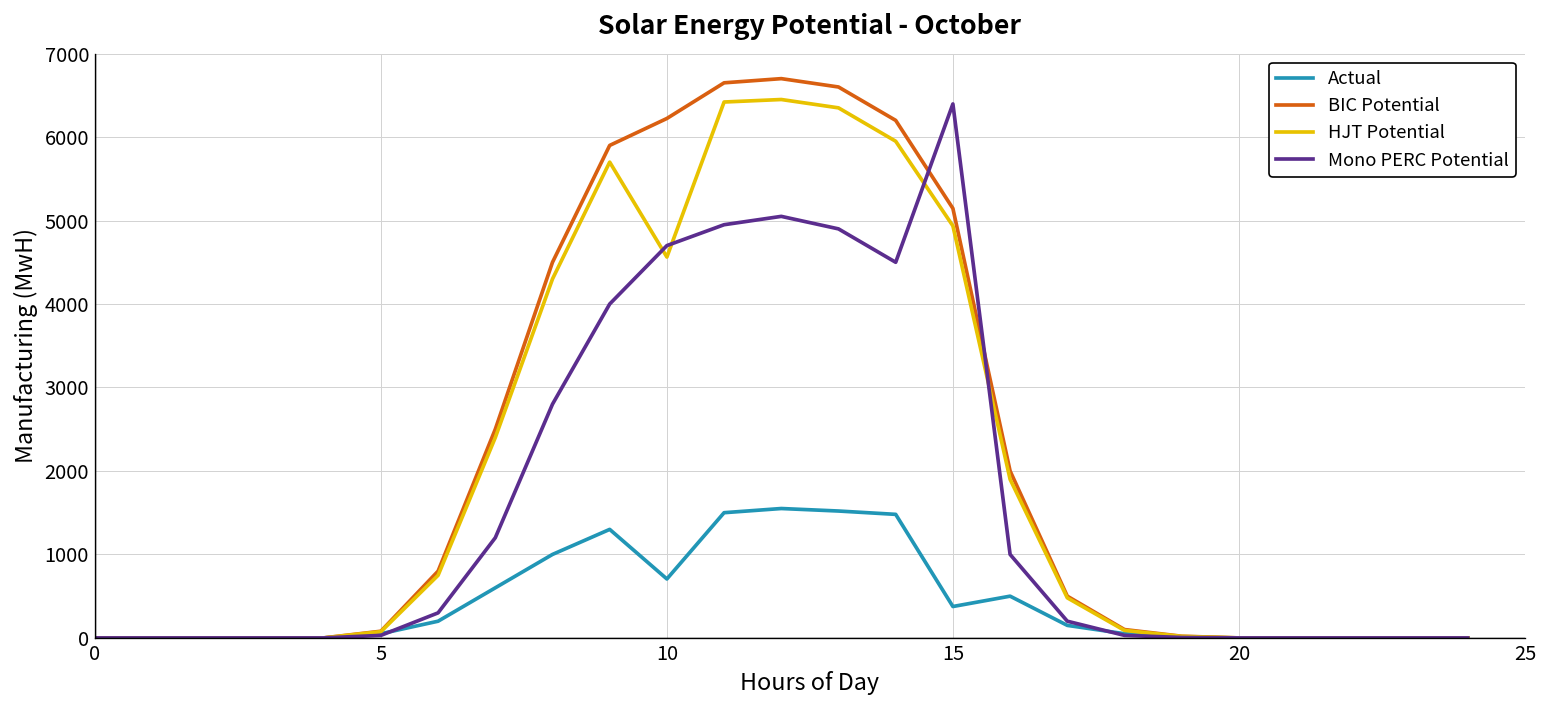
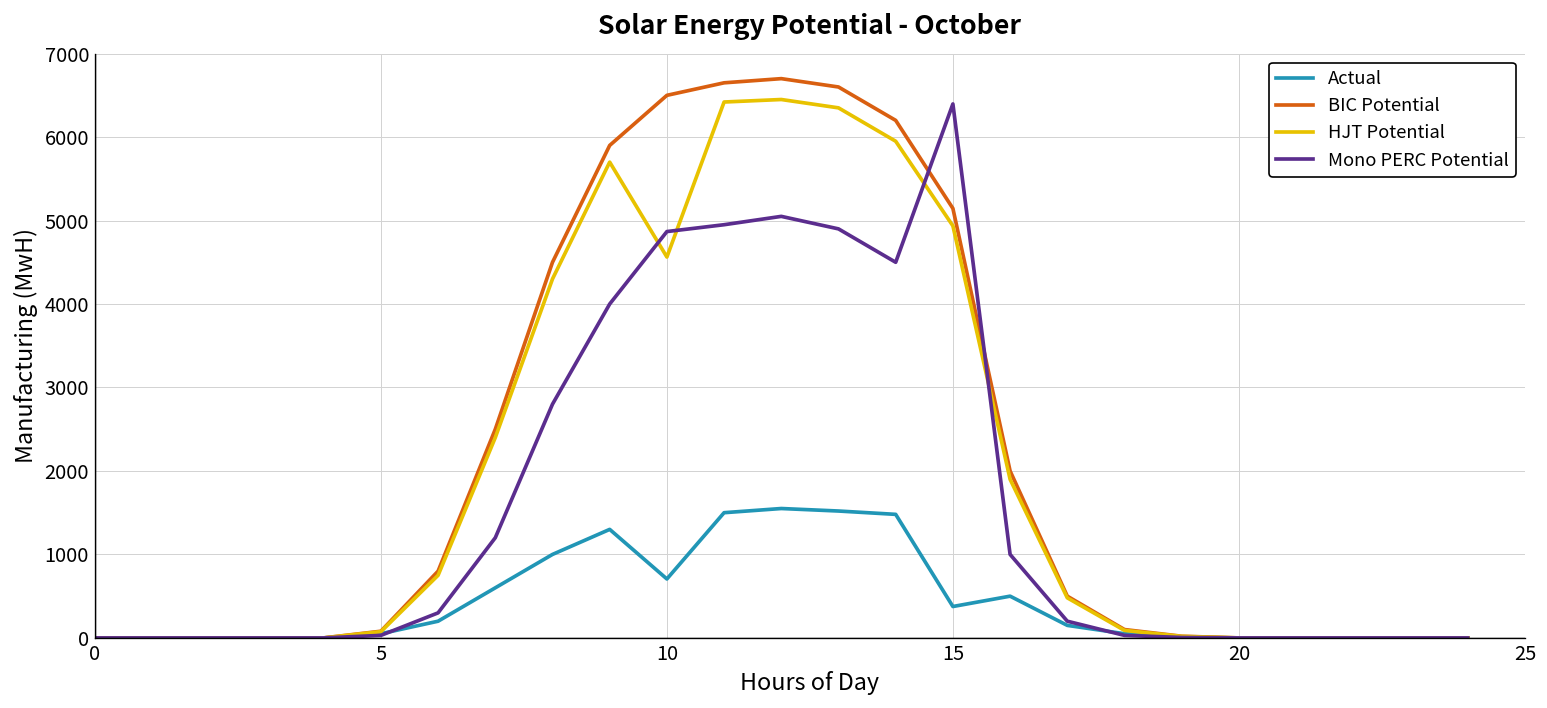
  {
    "Actual": {
      "10": 700,
      "15": 400
    },
    "BIC Potential": {
-     "10": 6200,
+     "10": 6500,
      "15": 5100
    },
    "HJT Potential": {
      "10": 4600,
      "15": 4900
    },
    "Mono PERC Potential": {
-     "10": 4700,
+     "10": 4900,
      "15": 6400
    }
  }
